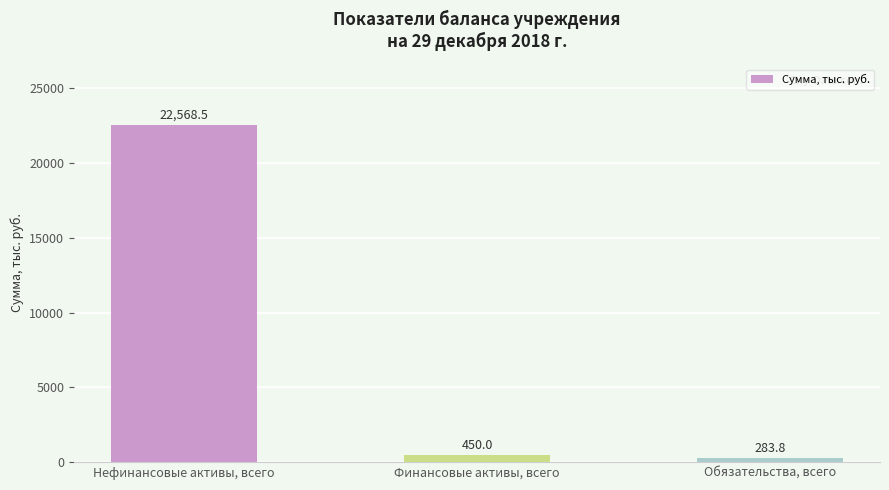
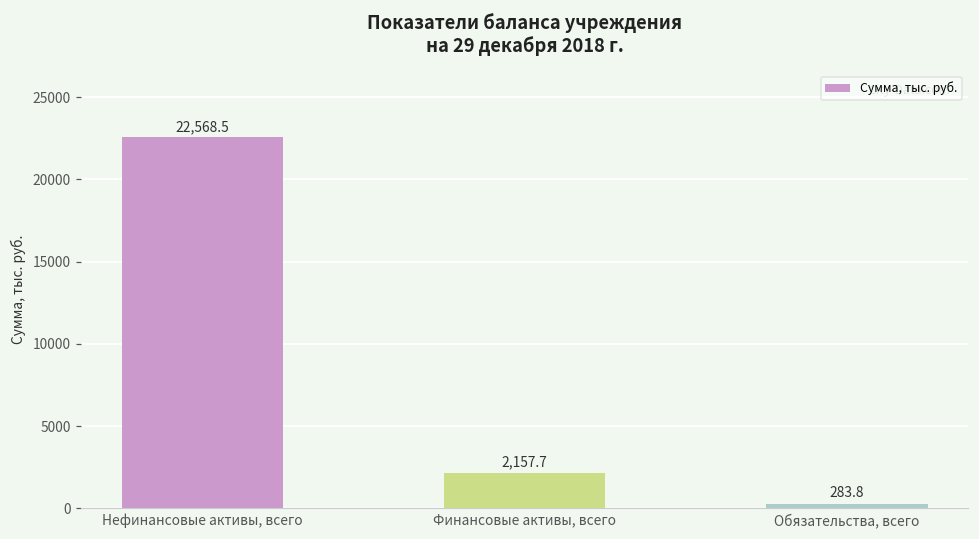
  {
    "Нефинансовые активы, всего": "22,568.5",
-   "Финансовые активы, всего": "450.0",
+   "Финансовые активы, всего": "2,157.7",
    "Обязательства, всего": "283.8"
  }
